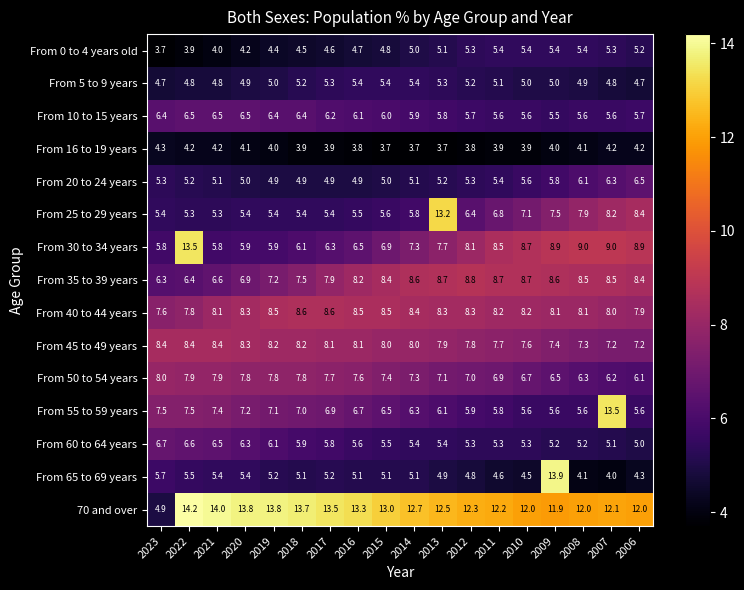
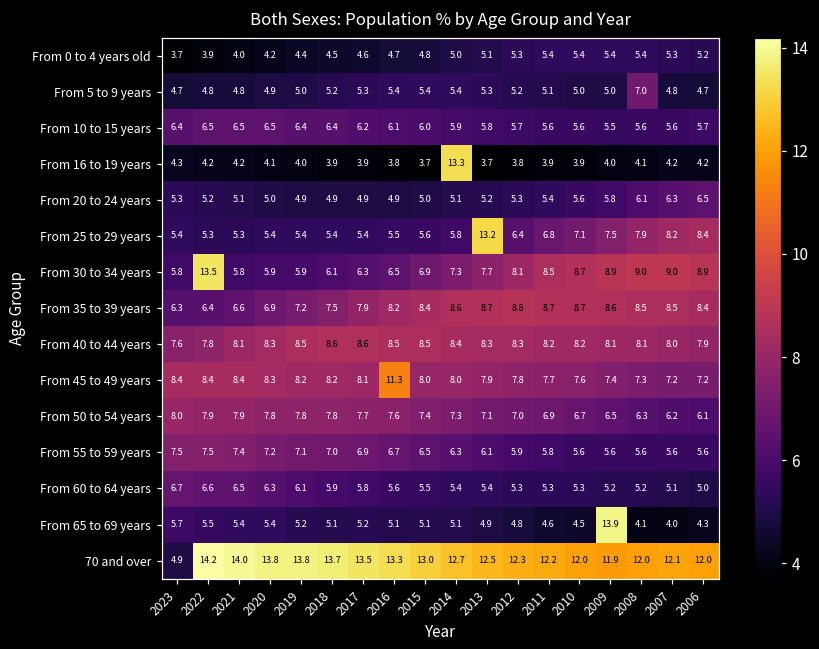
  {
    "From 5 to 9 years": {
      "2023": 4.7,
      "2022": 4.8,
      "2021": 4.8,
      "2020": 4.9,
      "2019": 5.0,
      "2018": 5.2,
      "2017": 5.3,
      "2016": 5.4,
      "2015": 5.4,
      "2014": 5.4,
      "2013": 5.3,
      "2012": 5.2,
      "2011": 5.1,
      "2010": 5.0,
      "2009": 5.0,
-     "2008": 4.9,
+     "2008": 7.0,
      "2007": 4.8,
      "2006": 4.7
    },
    "From 16 to 19 years": {
      "2023": 4.3,
      "2022": 4.2,
      "2021": 4.2,
      "2020": 4.1,
      "2019": 4.0,
      "2018": 3.9,
      "2017": 3.9,
      "2016": 3.8,
      "2015": 3.7,
-     "2014": 3.7,
+     "2014": 13.3,
      "2013": 3.7,
      "2012": 3.8,
      "2011": 3.9,
      "2010": 3.9,
      "2009": 4.0,
      "2008": 4.1,
      "2007": 4.2,
      "2006": 4.2
    },
    "From 45 to 49 years": {
      "2023": 8.4,
      "2022": 8.4,
      "2021": 8.4,
      "2020": 8.3,
      "2019": 8.2,
      "2018": 8.2,
      "2017": 8.1,
-     "2016": 8.1,
+     "2016": 11.3,
      "2015": 8.0,
      "2014": 8.0,
      "2013": 7.9,
      "2012": 7.8,
      "2011": 7.7,
      "2010": 7.6,
      "2009": 7.4,
      "2008": 7.3,
      "2007": 7.2,
      "2006": 7.2
    },
    "From 55 to 59 years": {
      "2023": 7.5,
      "2022": 7.5,
      "2021": 7.4,
      "2020": 7.2,
      "2019": 7.1,
      "2018": 7.0,
      "2017": 6.9,
      "2016": 6.7,
      "2015": 6.5,
      "2014": 6.3,
      "2013": 6.1,
      "2012": 5.9,
      "2011": 5.8,
      "2010": 5.6,
      "2009": 5.6,
      "2008": 5.6,
-     "2007": 13.5,
+     "2007": 5.6,
      "2006": 5.6
    }
  }
